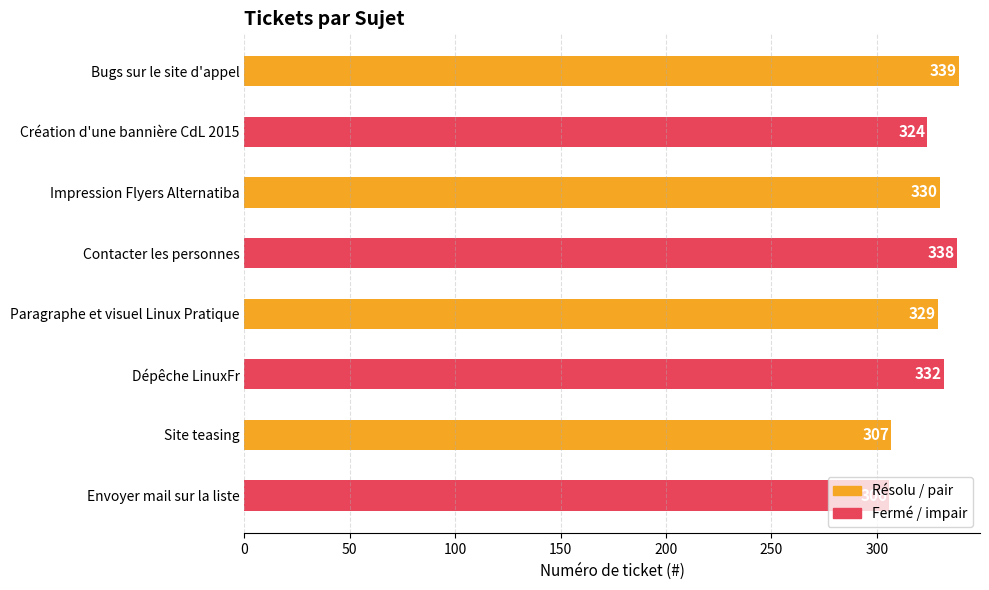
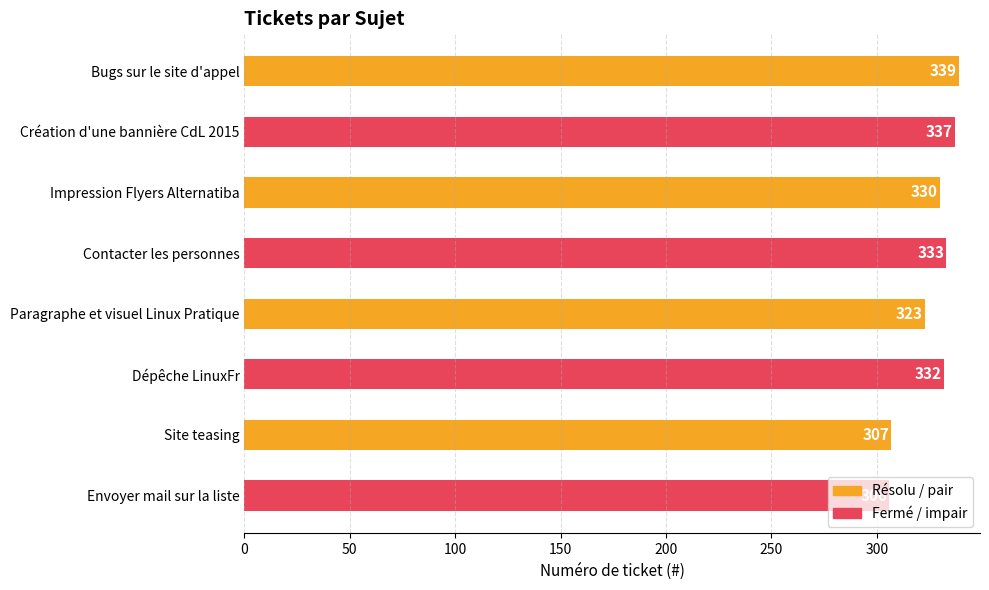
  {
    "Bugs sur le site d'appel": 339,
-   "Création d'une bannière CdL 2015": 324,
+   "Création d'une bannière CdL 2015": 337,
    "Impression Flyers Alternatiba": 330,
-   "Contacter les personnes": 338,
-   "Paragraphe et visuel Linux Pratique": 329,
+   "Contacter les personnes": 333,
+   "Paragraphe et visuel Linux Pratique": 323,
    "Dépêche LinuxFr": 332,
    "Site teasing": 307
  }
